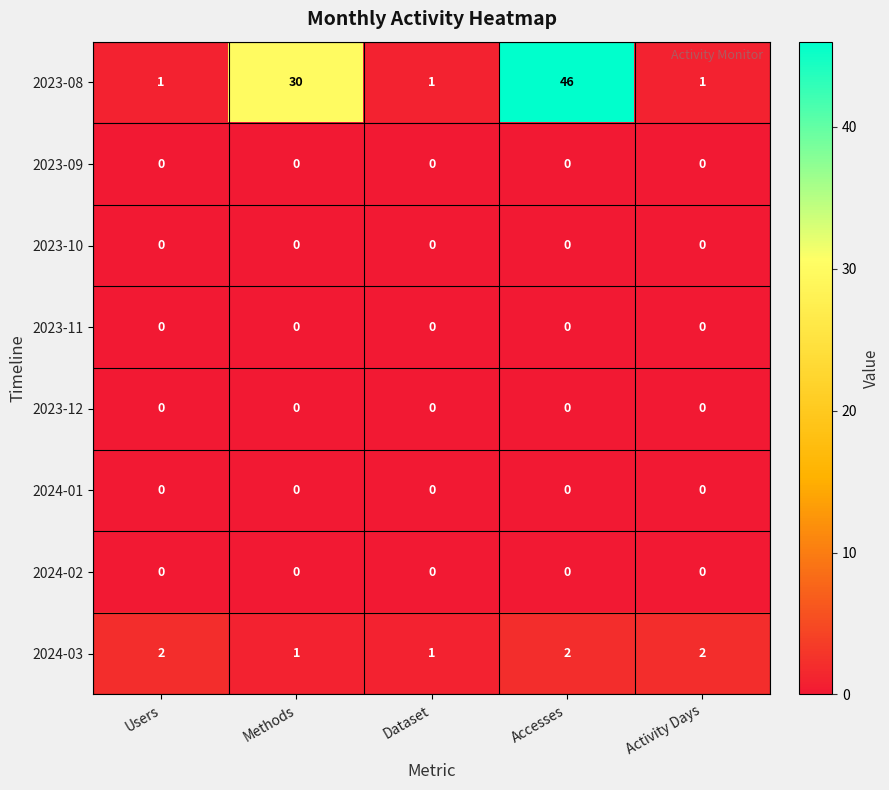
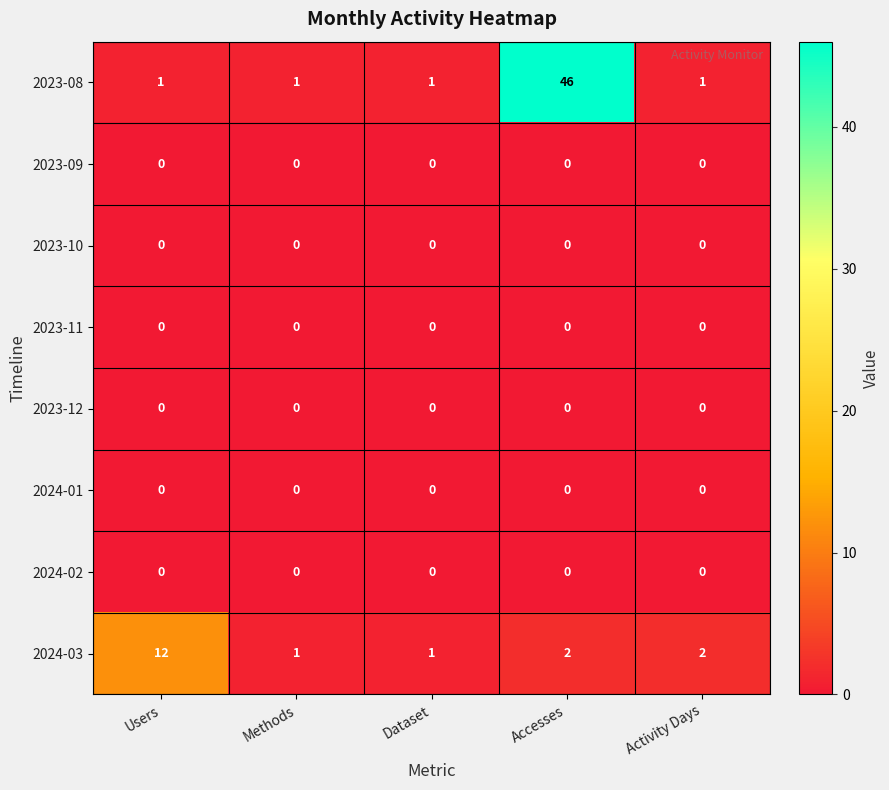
  {
    "2023-08": {
      "Users": 1,
-     "Methods": 30,
+     "Methods": 1,
      "Dataset": 1,
      "Accesses": 46
    },
    "2023-09": {
      "Users": 0,
      "Methods": 0,
      "Dataset": 0,
      "Accesses": 0,
      "Activity Days": 0
    },
    "2023-10": {
      "Users": 0,
      "Methods": 0,
      "Dataset": 0,
      "Accesses": 0,
      "Activity Days": 0
    },
    "2023-11": {
      "Users": 0,
      "Methods": 0,
      "Dataset": 0,
      "Accesses": 0,
      "Activity Days": 0
    },
    "2023-12": {
      "Users": 0,
      "Methods": 0,
      "Dataset": 0,
      "Accesses": 0,
      "Activity Days": 0
    },
    "2024-01": {
      "Users": 0,
      "Methods": 0,
      "Dataset": 0,
      "Accesses": 0,
      "Activity Days": 0
    },
    "2024-02": {
      "Users": 0,
      "Methods": 0,
      "Dataset": 0,
      "Accesses": 0,
      "Activity Days": 0
    },
    "2024-03": {
-     "Users": 2,
+     "Users": 12,
      "Methods": 1,
      "Dataset": 1,
      "Accesses": 2,
      "Activity Days": 2
    }
  }
